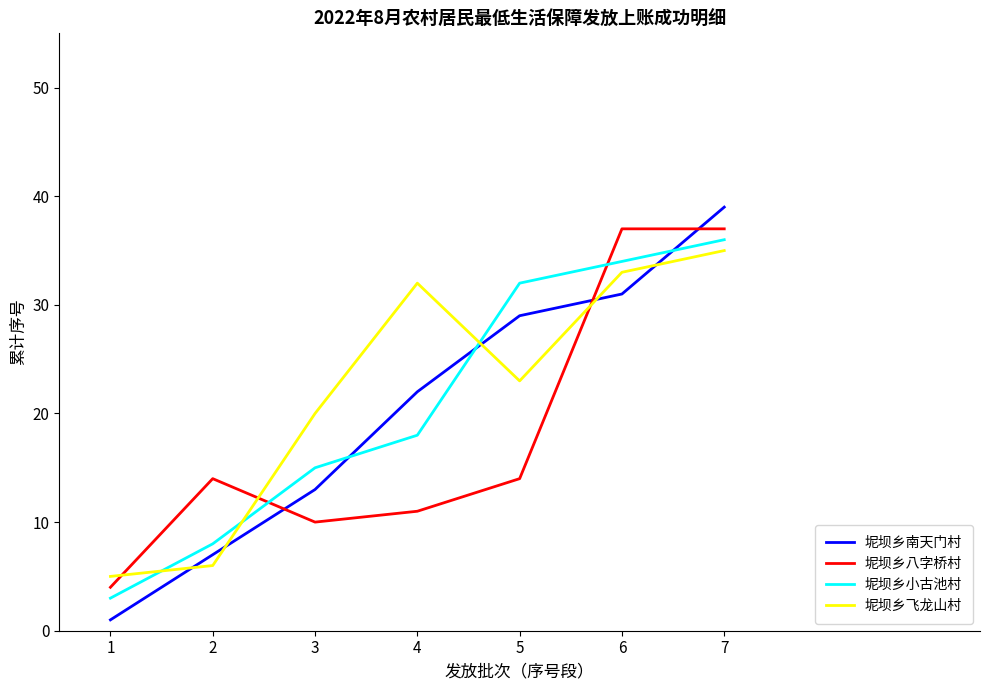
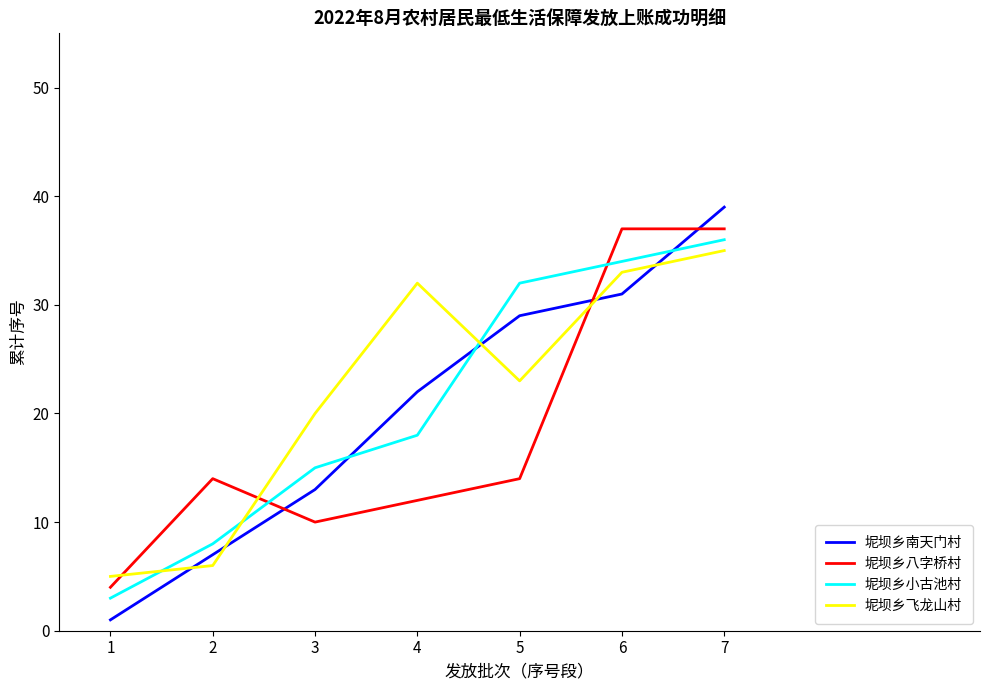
  {
    "坭坝乡南天门村": {
      "1": 1,
      "2": 7,
      "3": 13,
      "4": 22,
      "5": 29,
      "6": 31,
      "7": 39
    },
    "坭坝乡八字桥村": {
      "1": 4,
      "2": 14,
      "3": 10,
-     "4": 11,
+     "4": 12,
      "5": 14,
      "6": 37,
      "7": 37
    },
    "坭坝乡小古池村": {
      "1": 3,
      "2": 8,
      "3": 15,
      "4": 18,
      "5": 32,
      "6": 34,
      "7": 36
    },
    "坭坝乡飞龙山村": {
      "1": 5,
      "2": 6,
      "3": 20,
      "4": 32,
      "5": 23,
      "6": 33,
      "7": 35
    }
  }
